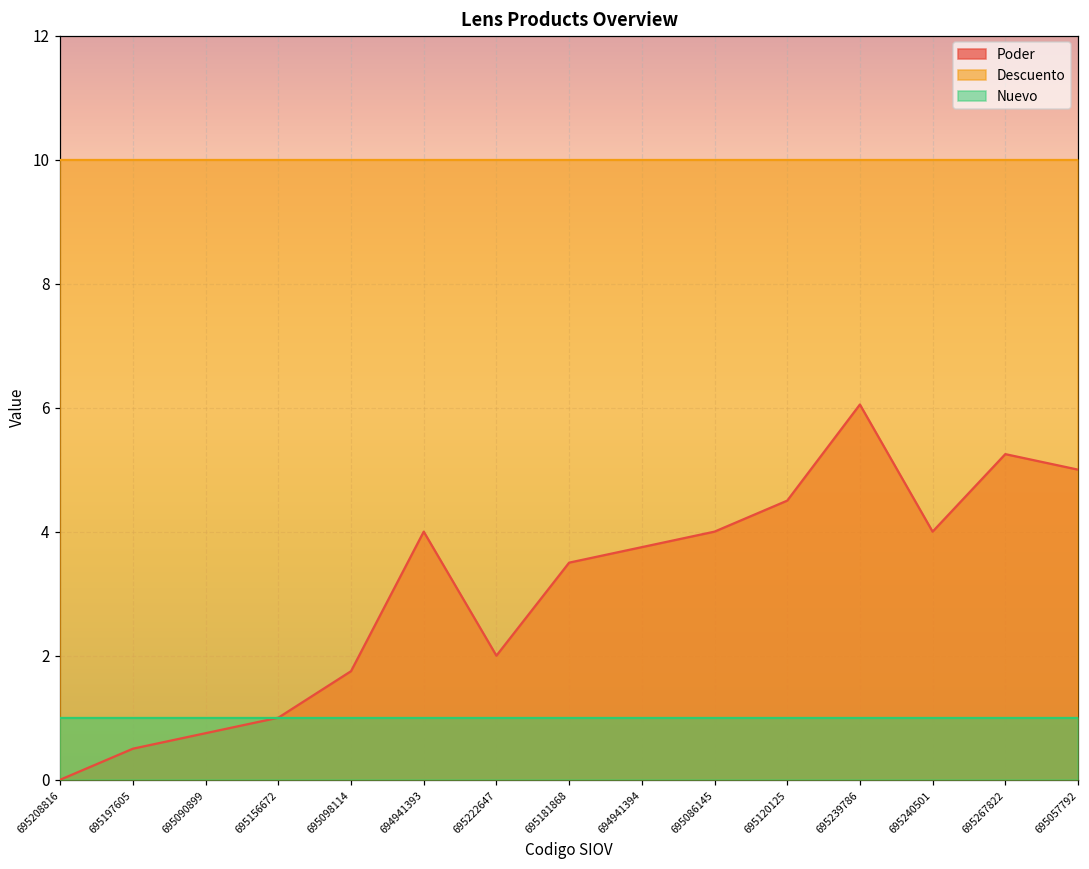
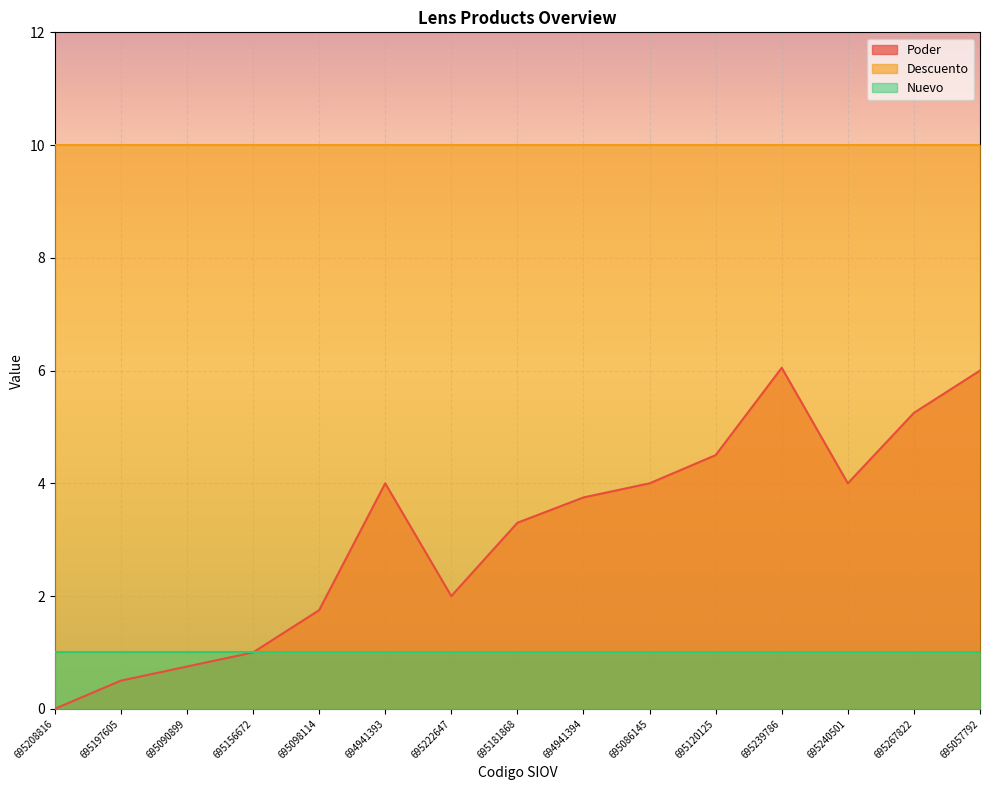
  {
    "Poder": {
      "695208816": 0.0,
      "695197605": 0.5,
      "695090899": 0.8,
      "695098114": 1.8,
      "694941393": 4.0,
      "695222647": 2.0,
-     "695181868": 3.5,
+     "695181868": 3.3,
      "694941394": 3.8,
      "695086145": 4.0,
      "695120125": 4.5,
      "695239786": 6.1,
      "695240501": 4.0,
      "695267822": 5.3,
-     "695057792": 5
+     "695057792": 6
    },
    "Descuento": {
      "695208816": 10.0,
      "695197605": 10.0,
      "695090899": 10.0,
      "695156672": 10.0,
      "695098114": 10.0,
      "694941393": 10.0,
      "695222647": 10.0,
      "695181868": 10.0,
      "694941394": 10.0,
      "695086145": 10.0,
      "695120125": 10.0,
      "695239786": 10.0,
      "695240501": 10.0,
      "695267822": 10.0,
      "695057792": 10.0
    },
    "Nuevo": {
      "695208816": 1.0,
      "695197605": 1.0,
      "695090899": 1.0,
      "695098114": 1.0,
      "694941393": 1.0,
      "695222647": 1.0,
      "695181868": 1.0,
      "694941394": 1.0,
      "695086145": 1.0,
      "695120125": 1.0,
      "695239786": 1.0,
      "695240501": 1.0,
      "695267822": 1.0,
      "695057792": 1.0
    }
  }
